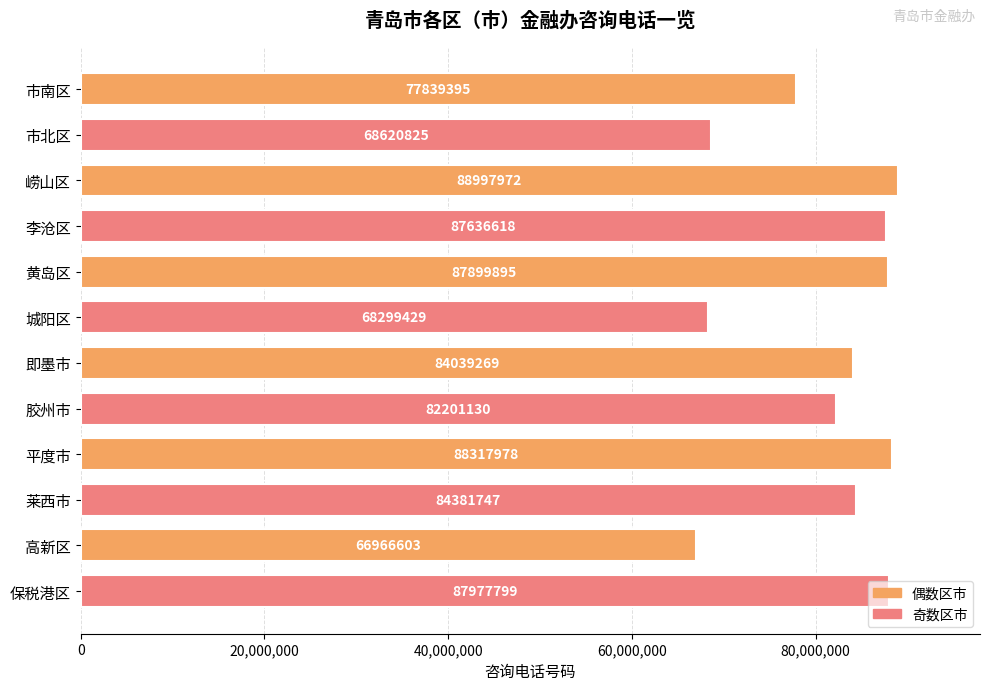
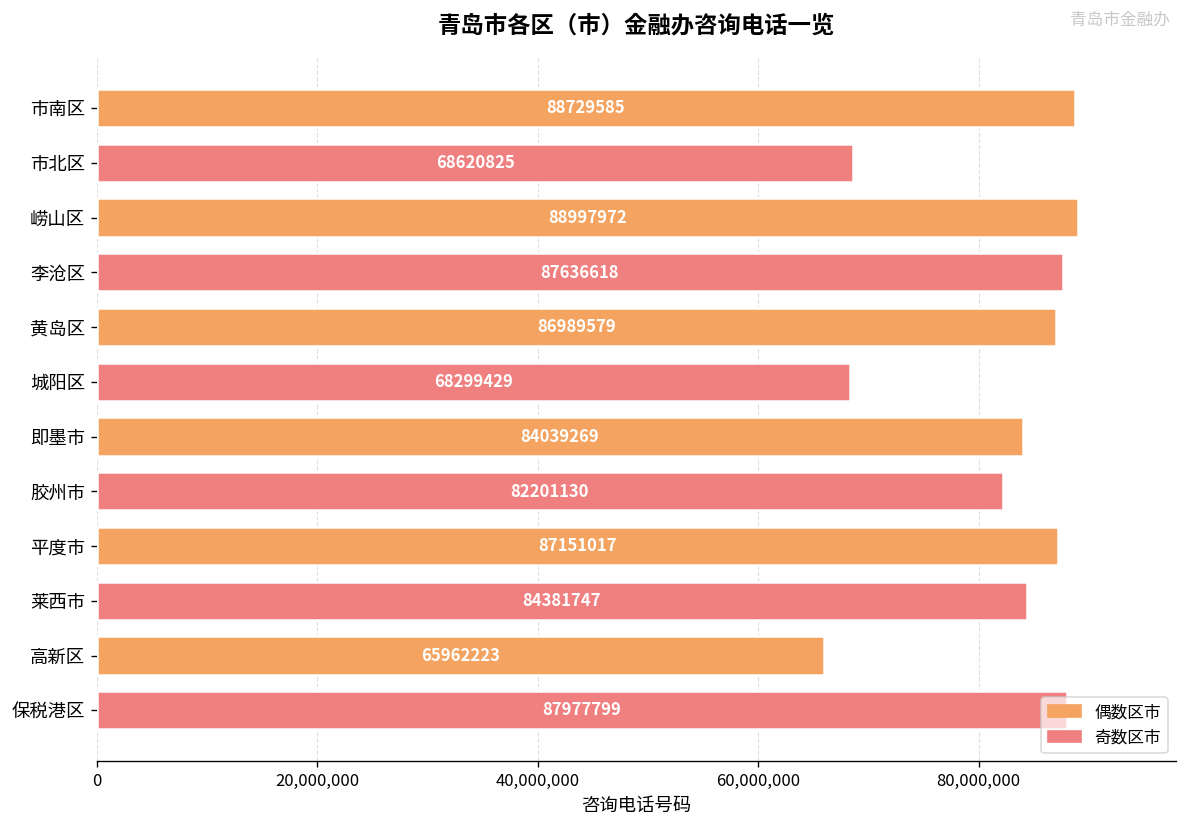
  {
-   "市南区": 77839395,
+   "市南区": 88729585,
    "市北区": 68620825,
    "崂山区": 88997972,
    "李沧区": 87636618,
-   "黄岛区": 87899895,
+   "黄岛区": 86989579,
    "城阳区": 68299429,
    "即墨市": 84039269,
    "胶州市": 82201130,
-   "平度市": 88317978,
+   "平度市": 87151017,
    "莱西市": 84381747,
-   "高新区": 66966603
+   "高新区": 65962223
  }
